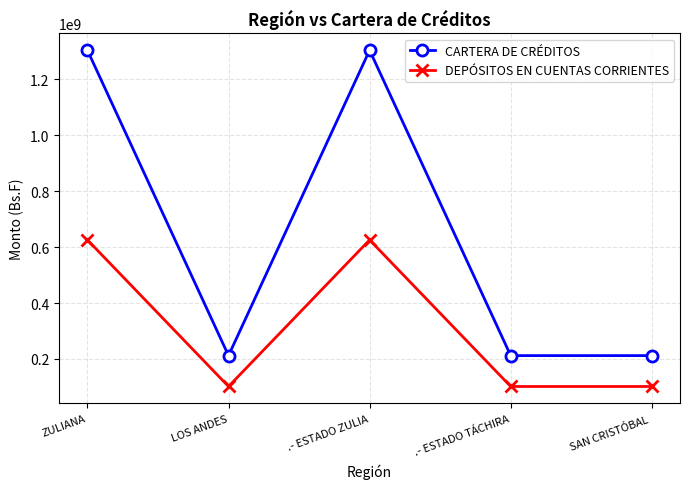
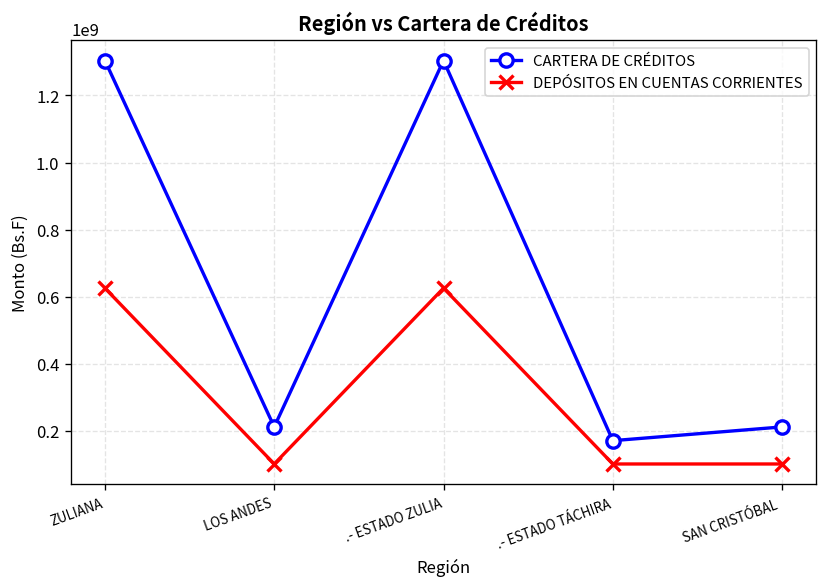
  {
    "CARTERA DE CRÉDITOS": {
      "ZULIANA": 1300000000,
      "LOS ANDES": 210000000,
      ".- ESTADO ZULIA": 1300000000,
-     ".- ESTADO TÁCHIRA": 210000000,
+     ".- ESTADO TÁCHIRA": 170000000,
      "SAN CRISTÓBAL": 210000000
    },
    "DEPÓSITOS EN CUENTAS CORRIENTES": {
      "ZULIANA": 630000000,
      "LOS ANDES": 100000000,
      ".- ESTADO ZULIA": 630000000,
      ".- ESTADO TÁCHIRA": 100000000,
      "SAN CRISTÓBAL": 100000000
    }
  }
